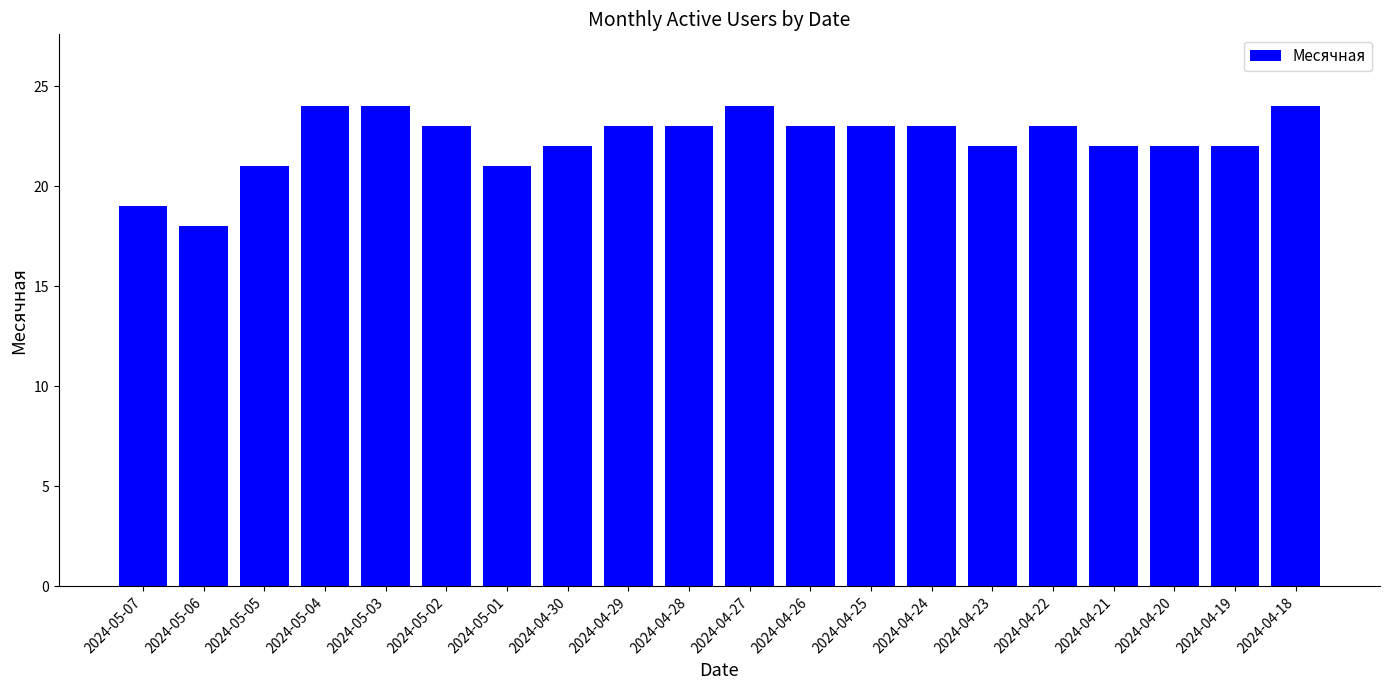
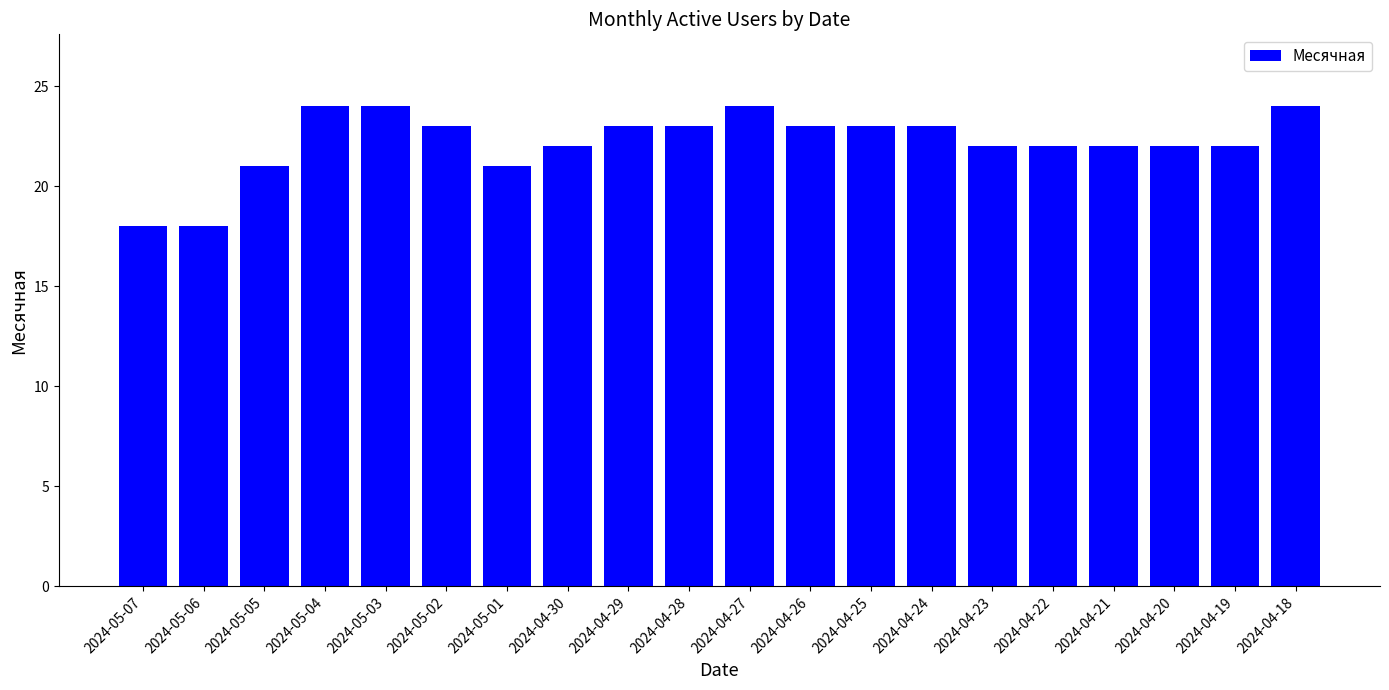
  {
-   "2024-05-07": 19,
+   "2024-05-07": 18,
    "2024-05-06": 18,
    "2024-05-05": 21,
    "2024-05-04": 24,
    "2024-05-03": 24,
    "2024-05-02": 23,
    "2024-05-01": 21,
    "2024-04-30": 22,
    "2024-04-29": 23,
    "2024-04-28": 23,
    "2024-04-27": 24,
    "2024-04-26": 23,
    "2024-04-25": 23,
    "2024-04-24": 23,
    "2024-04-23": 22,
-   "2024-04-22": 23,
+   "2024-04-22": 22,
    "2024-04-21": 22,
    "2024-04-20": 22,
    "2024-04-19": 22,
    "2024-04-18": 24
  }
